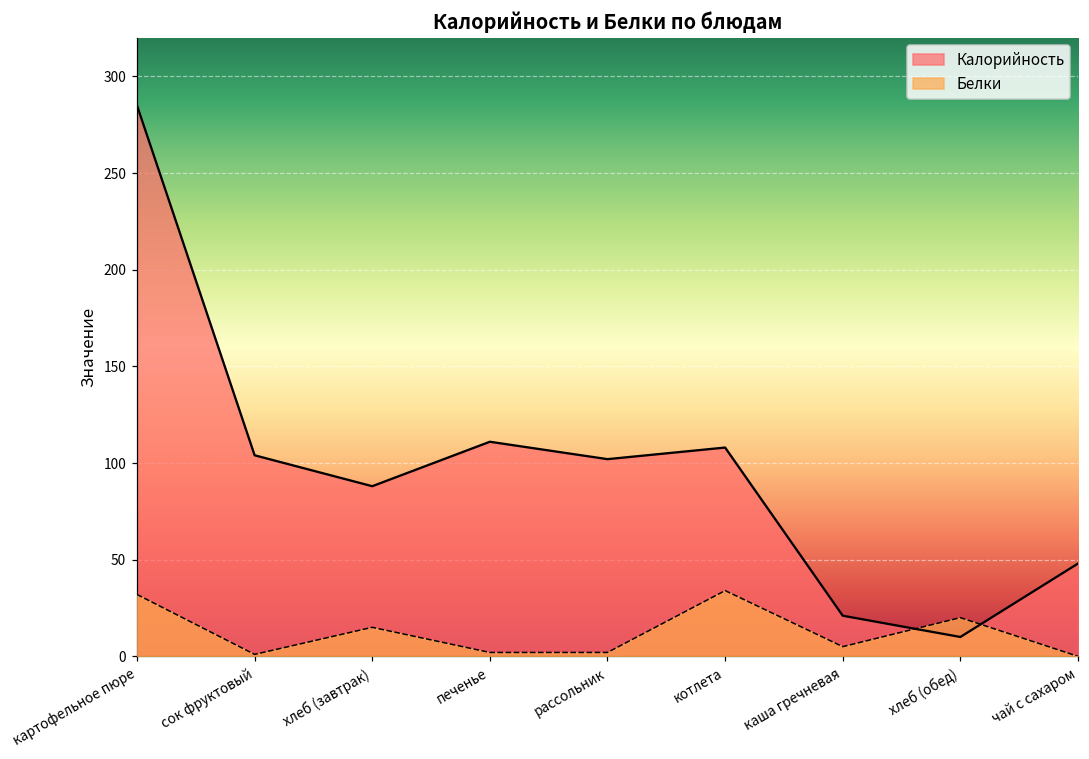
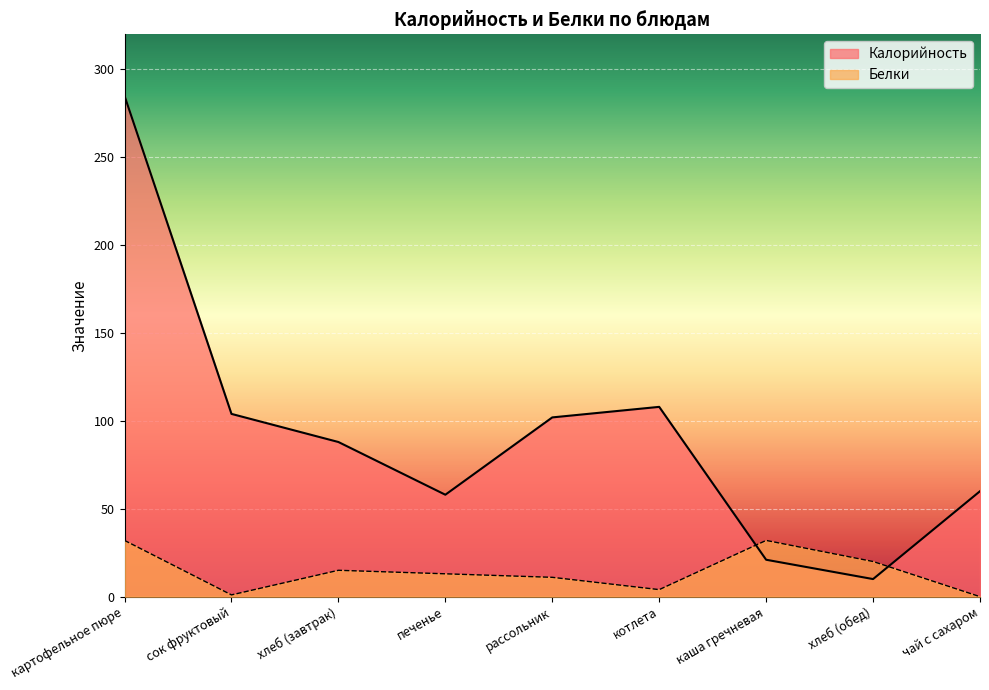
  {
    "Калорийность": {
      "картофельное пюре": 285,
      "сок фруктовый": 104,
      "хлеб (завтрак)": 88,
-     "печенье": 111,
+     "печенье": 58,
      "рассольник": 102,
      "котлета": 108,
      "каша гречневая": 21,
      "хлеб (обед)": 10,
-     "чай с сахаром": 48
+     "чай с сахаром": 60
    },
    "Белки": {
      "картофельное пюре": 32,
      "сок фруктовый": 1,
      "хлеб (завтрак)": 15,
-     "печенье": 2,
-     "рассольник": 2,
-     "котлета": 34,
-     "каша гречневая": 5,
+     "печенье": 13,
+     "рассольник": 11,
+     "котлета": 4,
+     "каша гречневая": 32,
      "хлеб (обед)": 20,
      "чай с сахаром": 0
    }
  }
